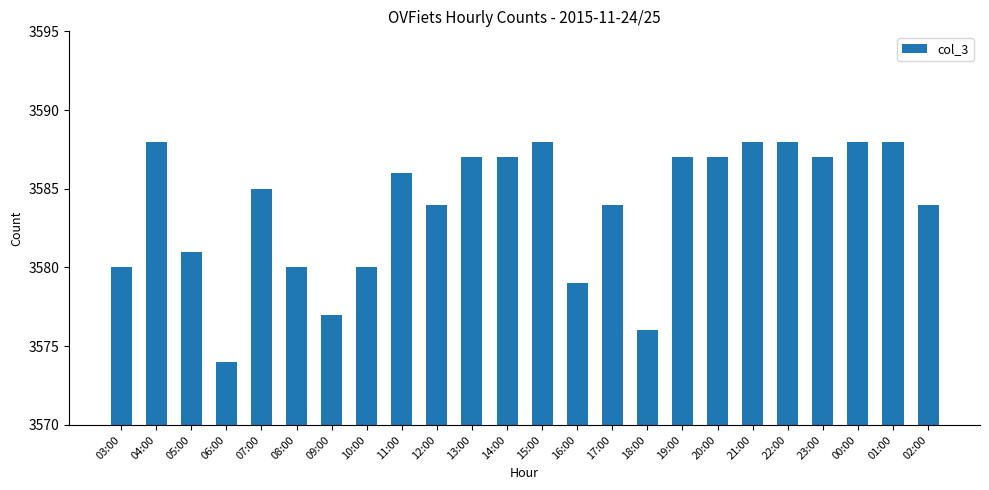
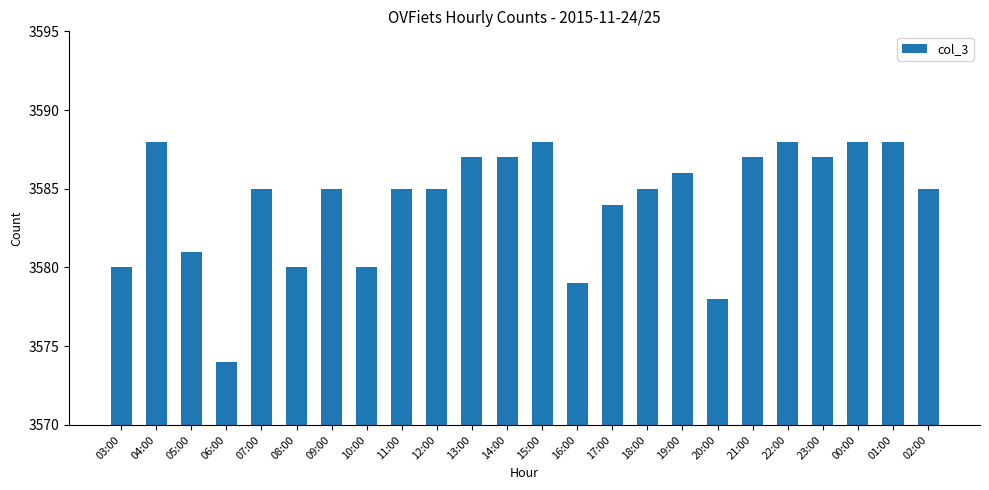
  {
    "03:00": 3580,
    "04:00": 3588,
    "05:00": 3581,
    "06:00": 3574,
    "07:00": 3585,
    "08:00": 3580,
-   "09:00": 3577,
+   "09:00": 3585,
    "10:00": 3580,
-   "11:00": 3586,
-   "12:00": 3584,
+   "11:00": 3585,
+   "12:00": 3585,
    "13:00": 3587,
    "14:00": 3587,
    "15:00": 3588,
    "16:00": 3579,
    "17:00": 3584,
-   "18:00": 3576,
-   "19:00": 3587,
-   "20:00": 3587,
-   "21:00": 3588,
+   "18:00": 3585,
+   "19:00": 3586,
+   "20:00": 3578,
+   "21:00": 3587,
    "22:00": 3588,
    "23:00": 3587,
    "00:00": 3588,
    "01:00": 3588,
-   "02:00": 3584
+   "02:00": 3585
  }
